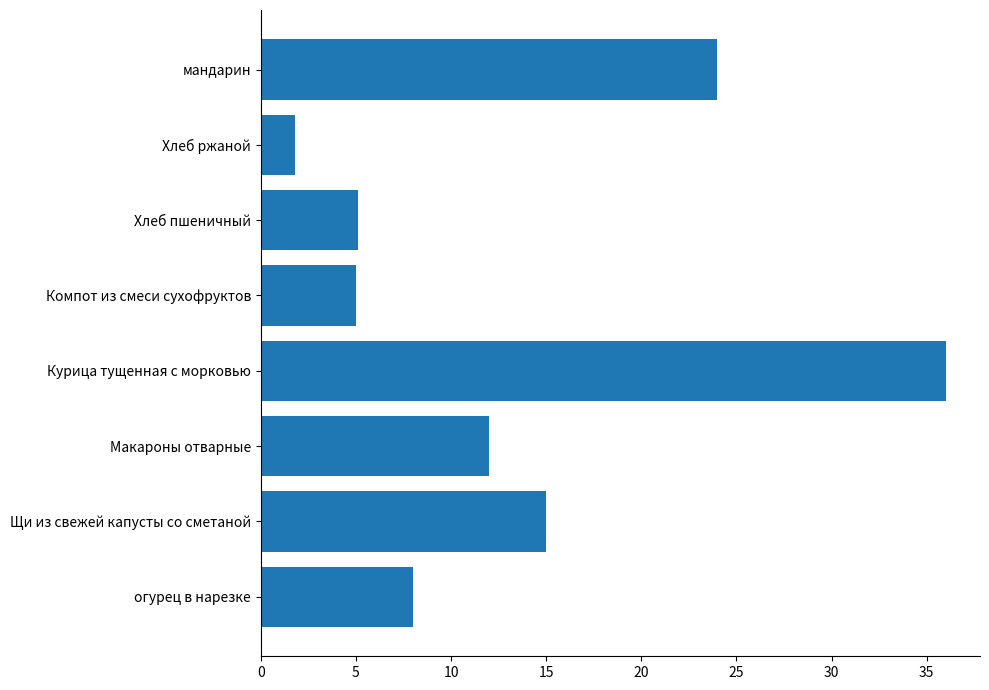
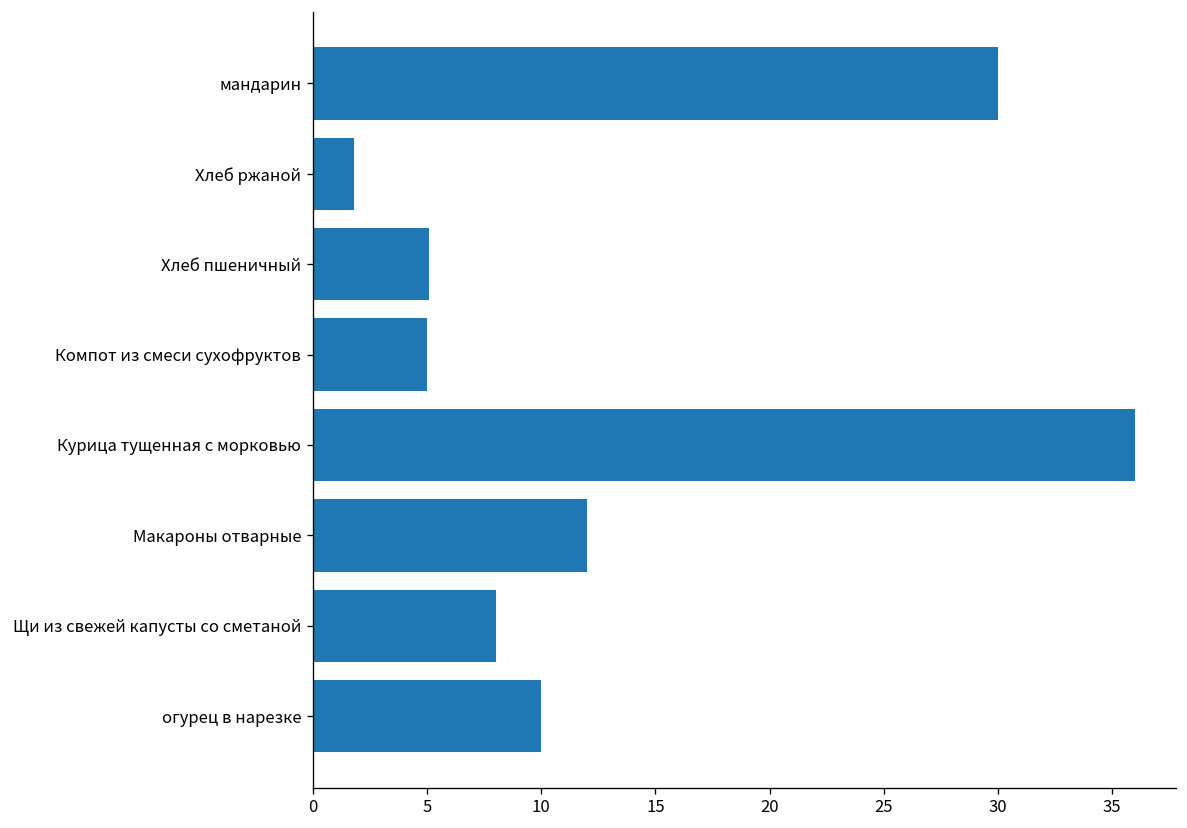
  {
-   "мандарин": 24,
+   "мандарин": 30,
    "Хлеб ржаной": 1.8,
    "Хлеб пшеничный": 5,
    "Компот из смеси сухофруктов": 5,
    "Курица тущенная с морковью": 36,
    "Макароны отварные": 12,
-   "Щи из свежей капусты со сметаной": 15,
-   "огурец в нарезке": 8
+   "Щи из свежей капусты со сметаной": 8,
+   "огурец в нарезке": 10
  }
